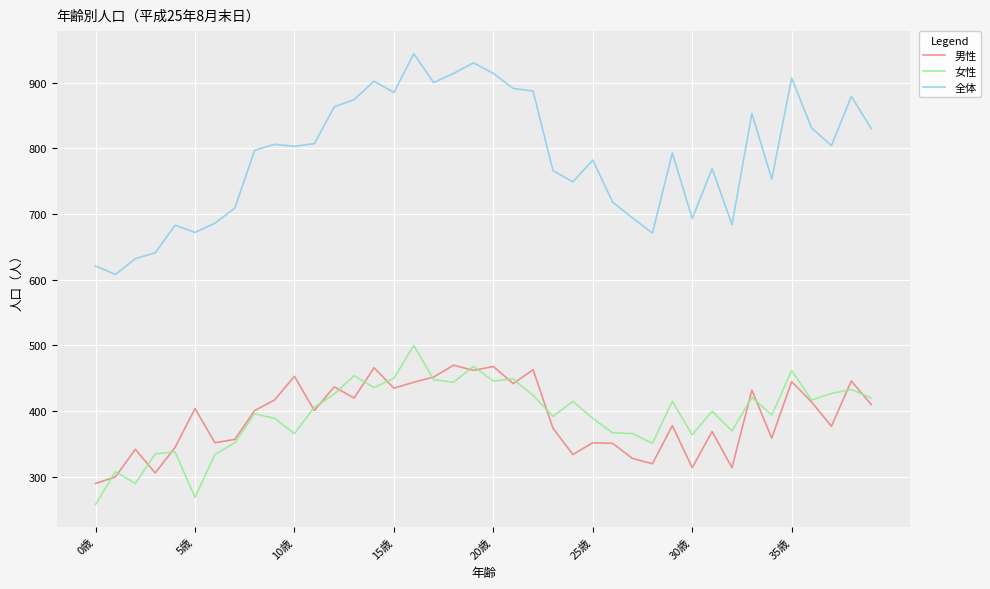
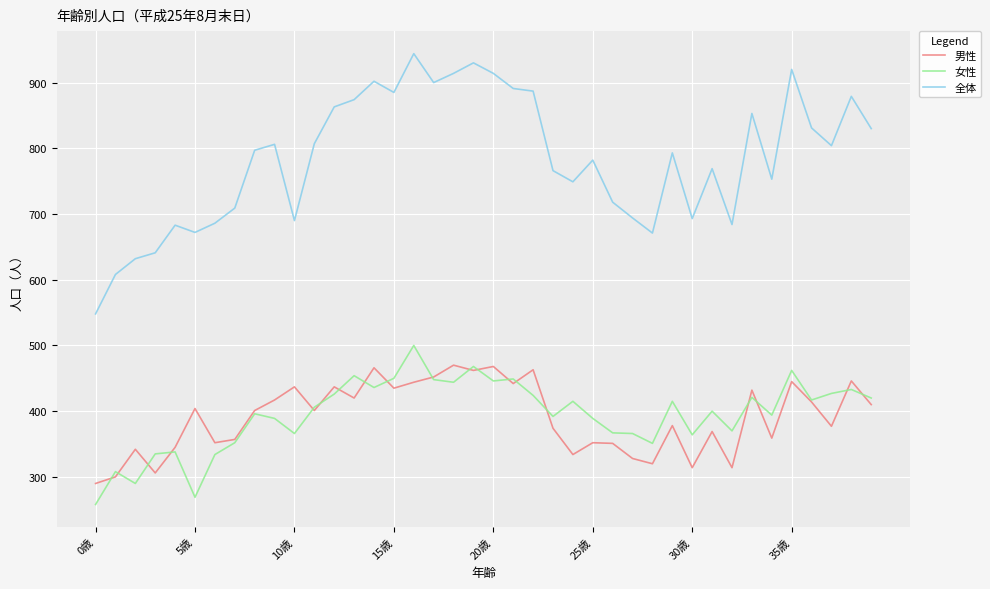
  {
    "男性": {
      "0歳": 290,
      "5歳": 400,
-     "10歳": 450,
+     "10歳": 440,
      "15歳": 440,
      "20歳": 470,
      "25歳": 350,
      "30歳": 310,
      "35歳": 450
    },
    "女性": {
      "0歳": 260,
      "5歳": 270,
      "10歳": 370,
      "15歳": 450,
      "20歳": 450,
      "25歳": 390,
      "30歳": 360,
      "35歳": 460
    },
    "全体": {
-     "0歳": 620,
+     "0歳": 550,
      "5歳": 670,
-     "10歳": 800,
+     "10歳": 690,
      "15歳": 890,
      "20歳": 910,
      "25歳": 780,
      "30歳": 690,
-     "35歳": 910
+     "35歳": 920
    }
  }
